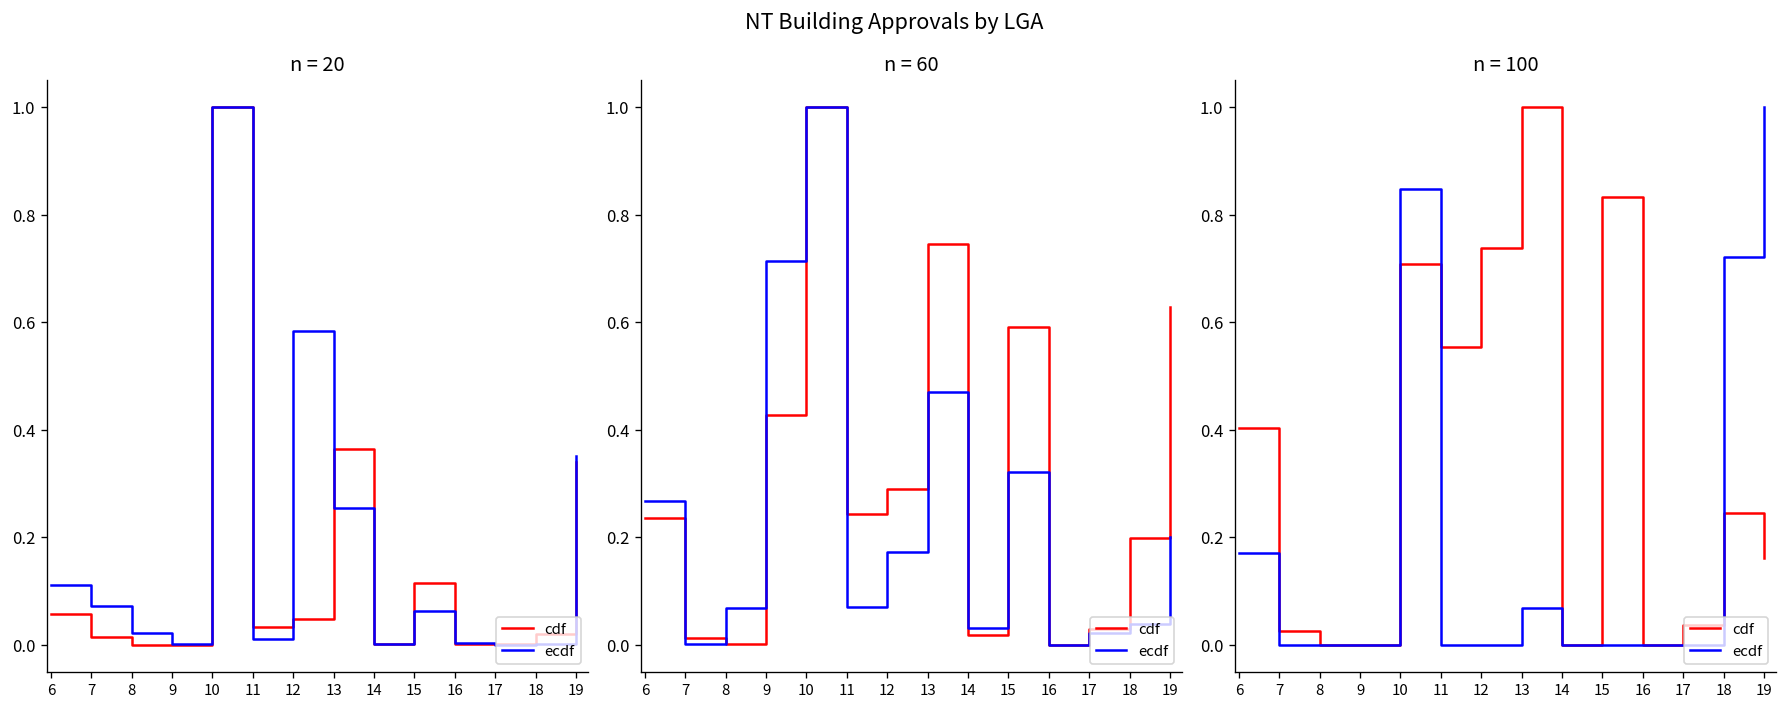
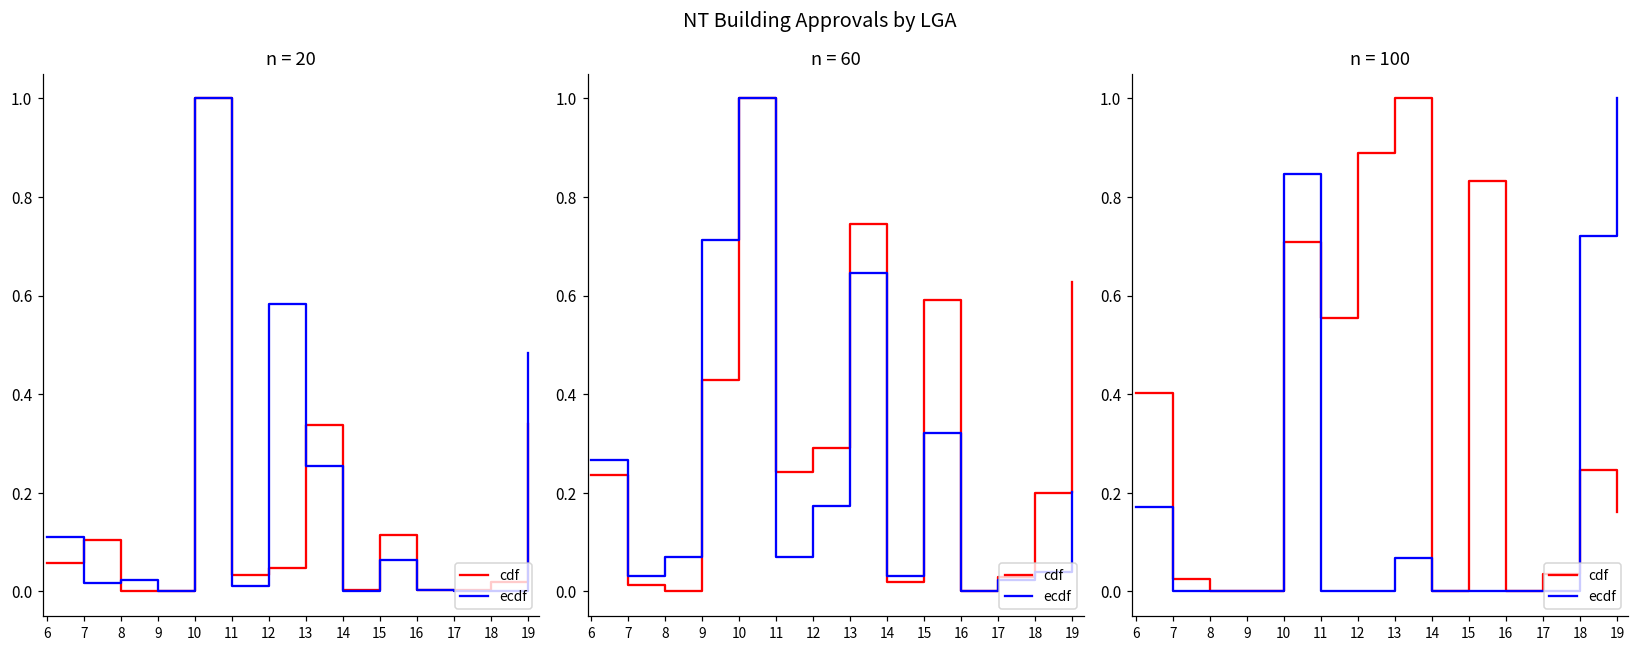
  {
    "n = 20": {
      "cdf": {
        "6": 0.06,
-       "7": 0.02,
+       "7": 0.11,
        "8": 0.00,
        "11": 0.03,
        "12": 0.05,
-       "13": 0.37,
+       "13": 0.34,
        "15": 0.11,
        "19": 0.34
      },
      "ecdf": {
        "6": 0.11,
-       "7": 0.07,
+       "7": 0.02,
        "8": 0.02,
        "11": 0.01,
        "12": 0.58,
        "13": 0.25,
        "15": 0.06,
-       "19": 0.35
+       "19": 0.48
      }
    },
    "n = 60": {
      "cdf": {
        "6": 0.24,
        "7": 0.01,
        "8": 0.00,
        "9": 0.43,
        "11": 0.24,
        "12": 0.29,
        "13": 0.75,
        "14": 0.02,
        "15": 0.59,
        "17": 0.03,
        "18": 0.20,
        "19": 0.63
      },
      "ecdf": {
        "6": 0.27,
-       "7": 0.00,
+       "7": 0.03,
        "8": 0.07,
        "9": 0.71,
        "11": 0.07,
        "12": 0.17,
-       "13": 0.47,
+       "13": 0.65,
        "14": 0.03,
        "15": 0.32,
        "17": 0.02,
        "19": 0.20
      }
    },
    "n = 100": {
      "cdf": {
        "6": 0.40,
        "7": 0.02,
        "10": 0.71,
        "11": 0.55,
-       "12": 0.74,
+       "12": 0.89,
        "13": 1.00,
        "15": 0.83,
        "17": 0.04,
        "18": 0.25,
        "19": 0.16
      },
      "ecdf": {
        "6": 0.17,
        "7": 0.00,
        "10": 0.85,
        "11": 0.00,
        "12": 0.00,
        "13": 0.07,
        "15": 0.00,
        "17": 0.00,
        "18": 0.72,
        "19": 1.00
      }
    }
  }
